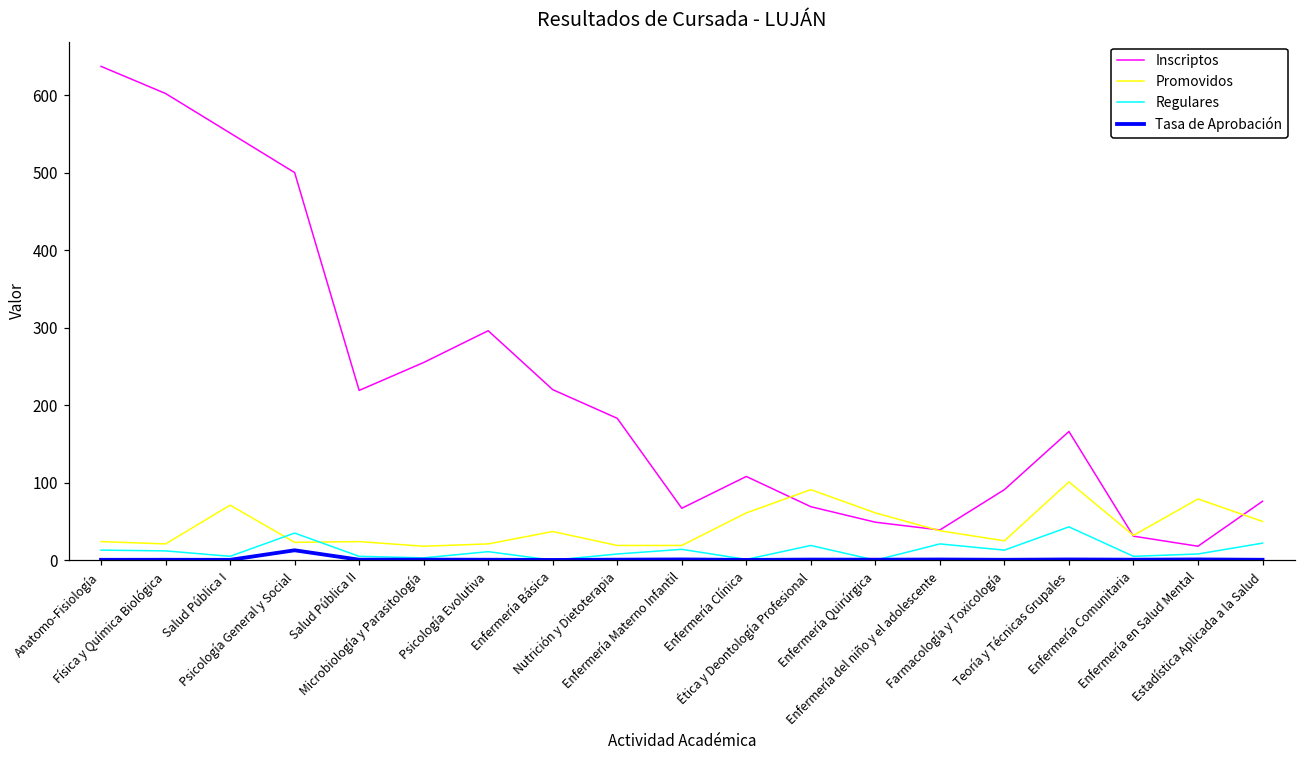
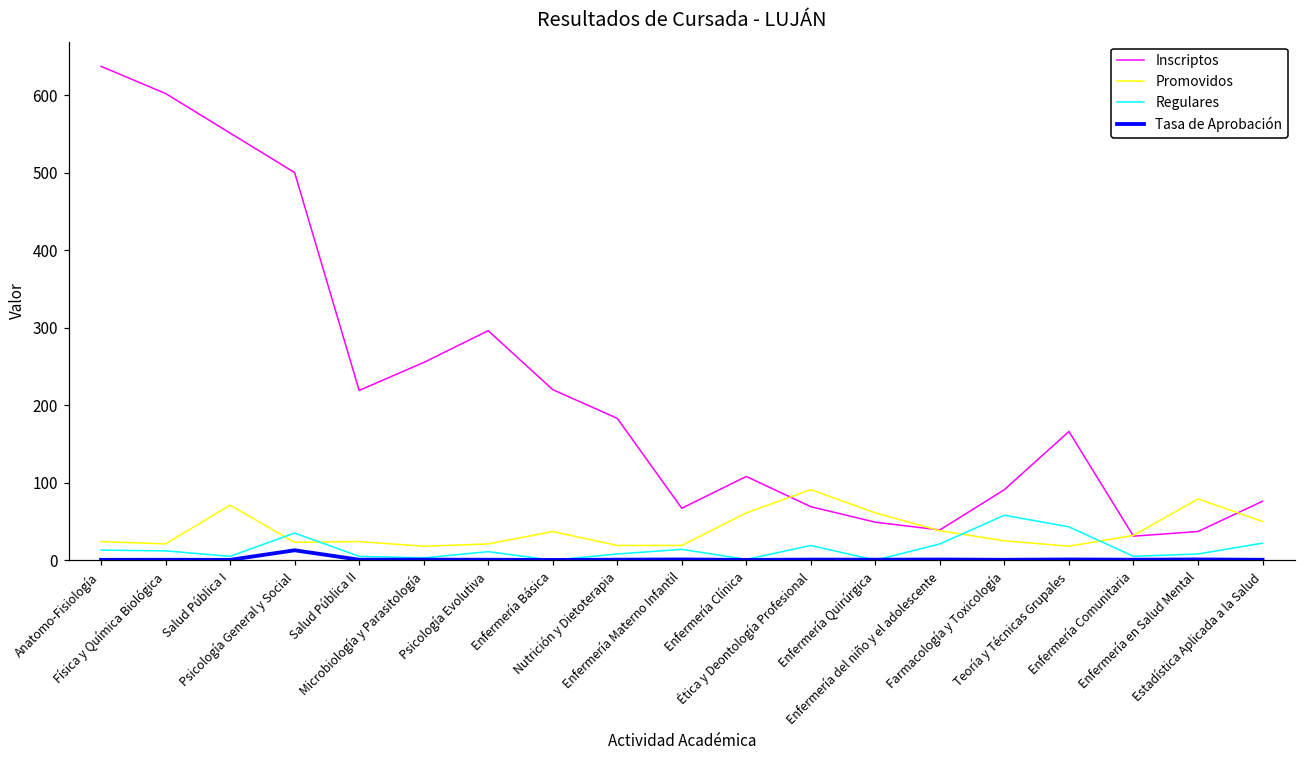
  {
    "Inscriptos": {
      "Anatomo-Fisiología": 640,
      "Física y Química Biológica": 600,
      "Salud Pública I": 550,
      "Psicología General y Social": 500,
      "Salud Pública II": 220,
      "Microbiología y Parasitología": 260,
      "Psicología Evolutiva": 300,
      "Enfermería Básica": 220,
      "Nutrición y Dietoterapia": 180,
      "Enfermería Materno Infantil": 70,
      "Enfermería Clínica": 110,
      "Ética y Deontología Profesional": 70,
      "Enfermería Quirúrgica": 50,
      "Farmacología y Toxicología": 90,
      "Teoría y Técnicas Grupales": 170,
-     "Enfermería en Salud Mental": 20,
+     "Enfermería en Salud Mental": 40,
      "Estadística Aplicada a la Salud": 80
    },
    "Promovidos": {
      "Anatomo-Fisiología": 20,
      "Física y Química Biológica": 20,
      "Salud Pública I": 70,
      "Psicología General y Social": 20,
      "Salud Pública II": 20,
      "Microbiología y Parasitología": 20,
      "Psicología Evolutiva": 20,
      "Enfermería Básica": 40,
      "Nutrición y Dietoterapia": 20,
      "Enfermería Materno Infantil": 20,
      "Enfermería Clínica": 60,
      "Ética y Deontología Profesional": 90,
      "Enfermería Quirúrgica": 60,
      "Farmacología y Toxicología": 30,
-     "Teoría y Técnicas Grupales": 100,
+     "Teoría y Técnicas Grupales": 20,
      "Enfermería en Salud Mental": 80,
      "Estadística Aplicada a la Salud": 50
    },
    "Regulares": {
      "Anatomo-Fisiología": 10,
      "Física y Química Biológica": 10,
      "Salud Pública I": 10,
      "Psicología General y Social": 40,
      "Salud Pública II": 10,
      "Psicología Evolutiva": 10,
      "Nutrición y Dietoterapia": 10,
      "Enfermería Materno Infantil": 10,
      "Ética y Deontología Profesional": 20,
      "Enfermería del niño y el adolescente": 20,
-     "Farmacología y Toxicología": 10,
+     "Farmacología y Toxicología": 60,
      "Teoría y Técnicas Grupales": 40,
      "Enfermería Comunitaria": 10,
      "Enfermería en Salud Mental": 10,
      "Estadística Aplicada a la Salud": 20
    },
    "Tasa de Aprobación": {
      "Anatomo-Fisiología": 0,
      "Física y Química Biológica": 0,
      "Salud Pública I": 0,
      "Psicología General y Social": 10,
      "Salud Pública II": 0,
      "Psicología Evolutiva": 0,
      "Nutrición y Dietoterapia": 0,
      "Enfermería Materno Infantil": 0,
      "Ética y Deontología Profesional": 0,
      "Enfermería del niño y el adolescente": 0,
      "Farmacología y Toxicología": 0,
      "Teoría y Técnicas Grupales": 0,
      "Enfermería Comunitaria": 0,
      "Enfermería en Salud Mental": 0,
      "Estadística Aplicada a la Salud": 0
    }
  }
